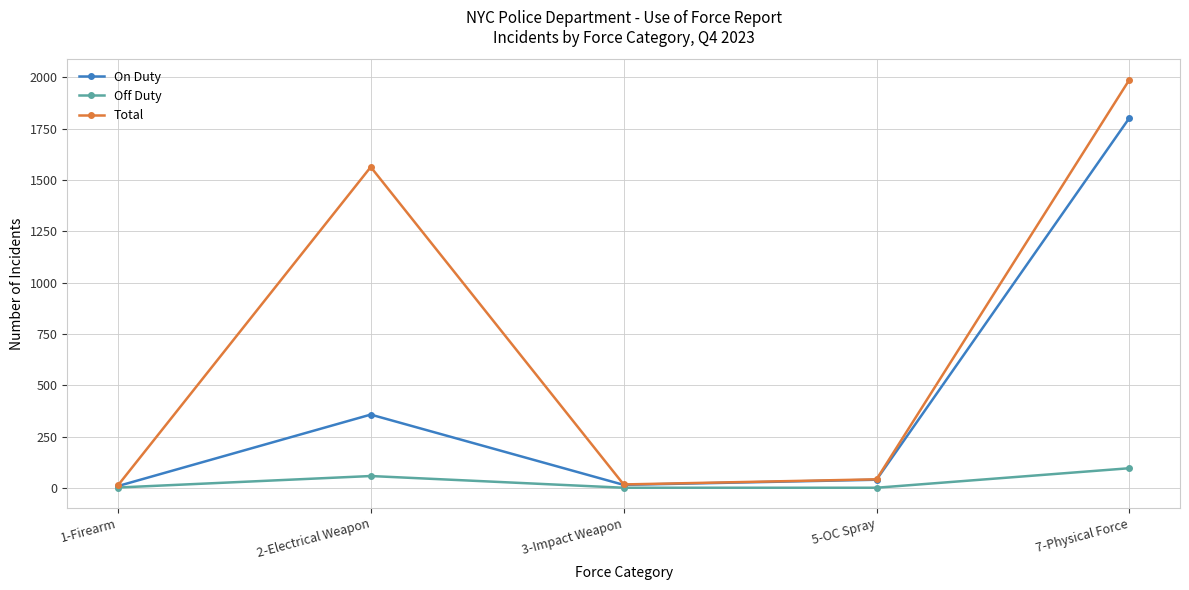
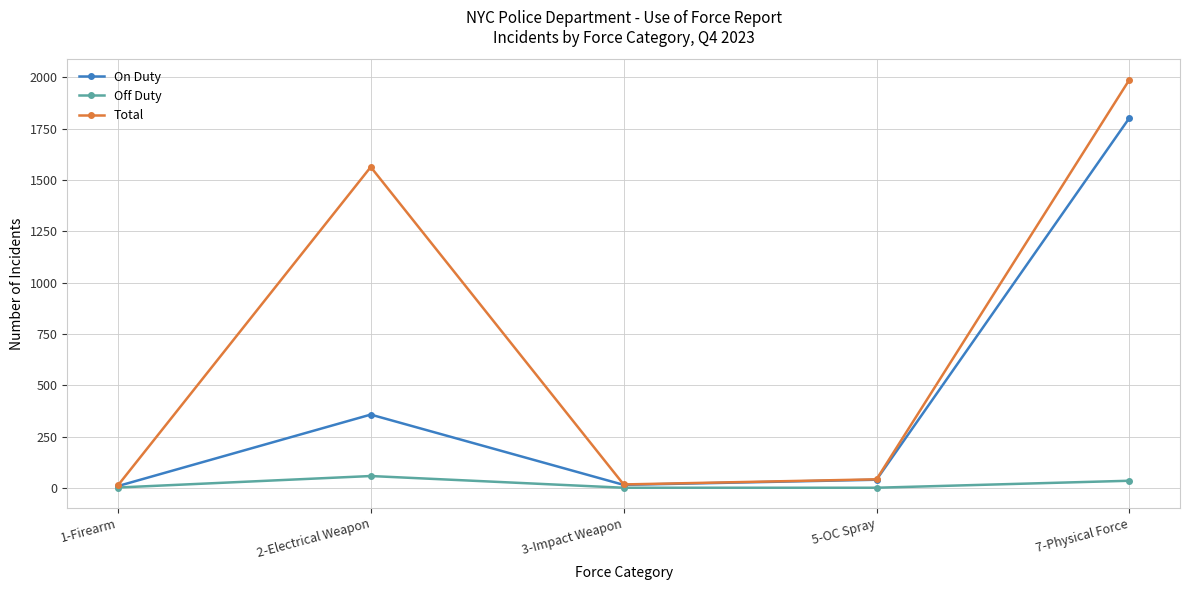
  {
    "On Duty": {
      "2-Electrical Weapon": 360,
      "7-Physical Force": 1800
    },
    "Off Duty": {
      "2-Electrical Weapon": 60,
      "3-Impact Weapon": 0,
      "5-OC Spray": 0,
-     "7-Physical Force": 100
+     "7-Physical Force": 40
    },
    "Total": {
      "2-Electrical Weapon": 1560,
      "7-Physical Force": 1990
    }
  }
